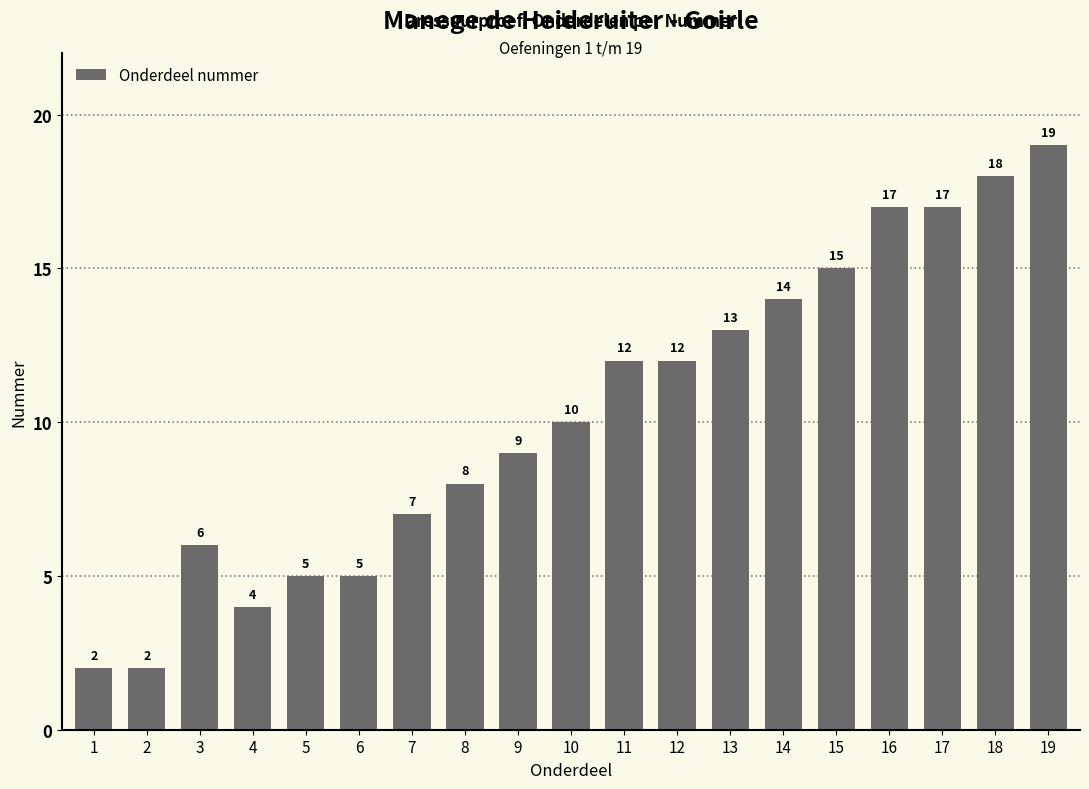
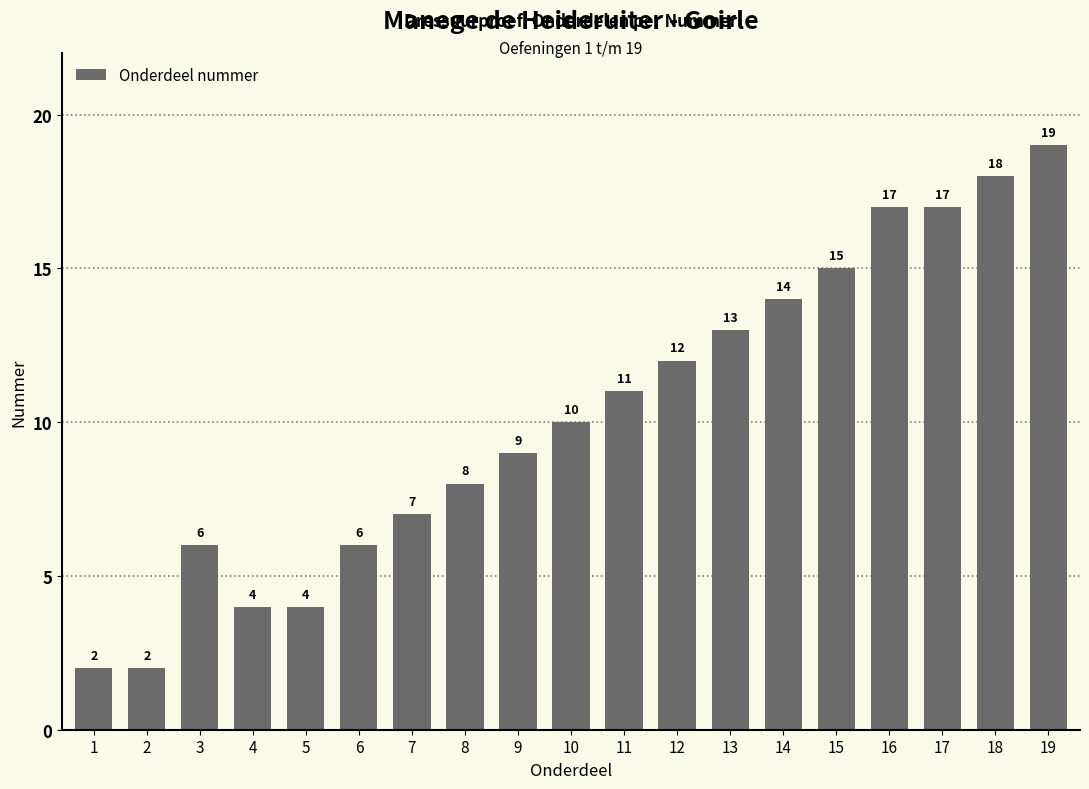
  {
    "1": 2,
    "2": 2,
    "3": 6,
    "4": 4,
-   "5": 5,
-   "6": 5,
+   "5": 4,
+   "6": 6,
    "7": 7,
    "8": 8,
    "9": 9,
    "10": 10,
-   "11": 12,
+   "11": 11,
    "12": 12,
    "13": 13,
    "14": 14,
    "15": 15,
    "16": 17,
    "17": 17,
    "18": 18,
    "19": 19
  }
